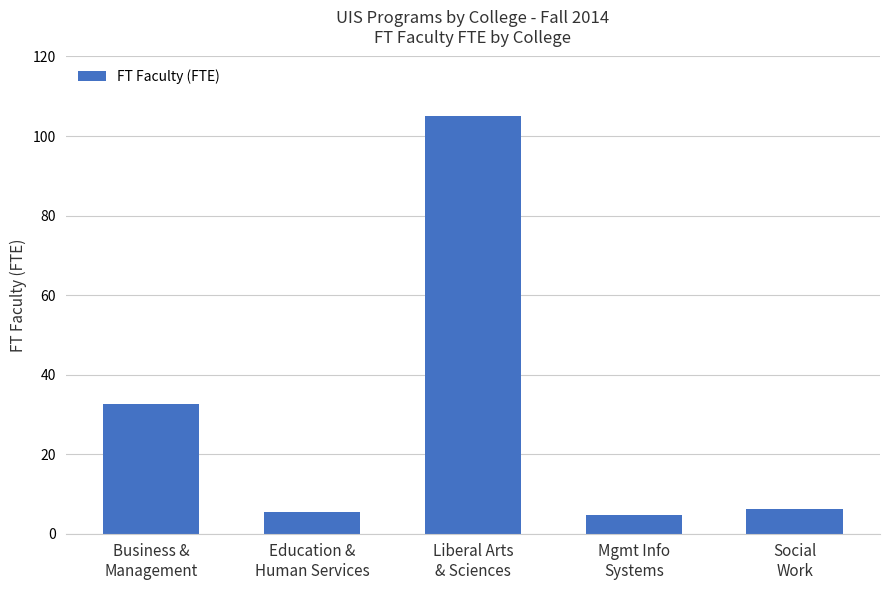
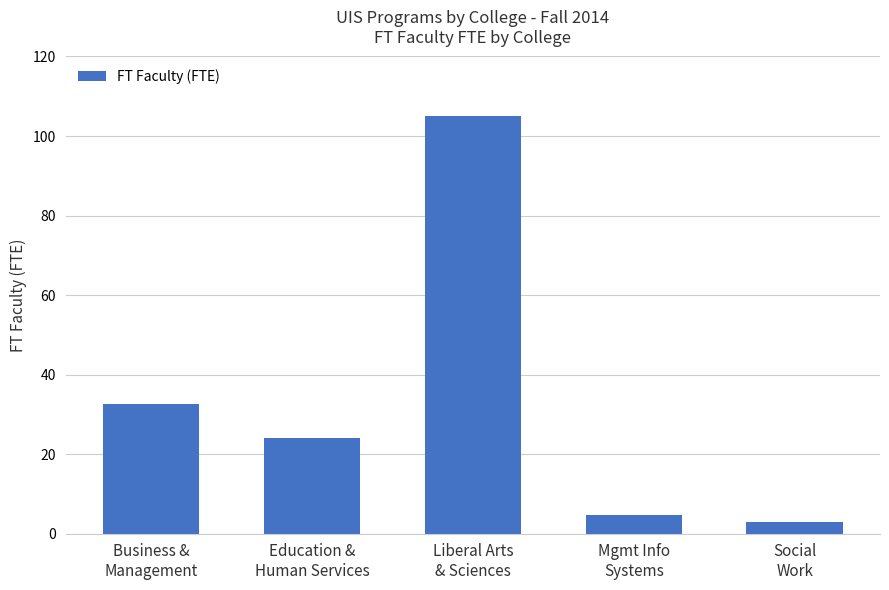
  {
    "Business & Management": 33,
-   "Education & Human Services": 6,
+   "Education & Human Services": 24,
    "Liberal Arts & Sciences": 105,
    "Mgmt Info Systems": 5,
-   "Social Work": 6
+   "Social Work": 3
  }
